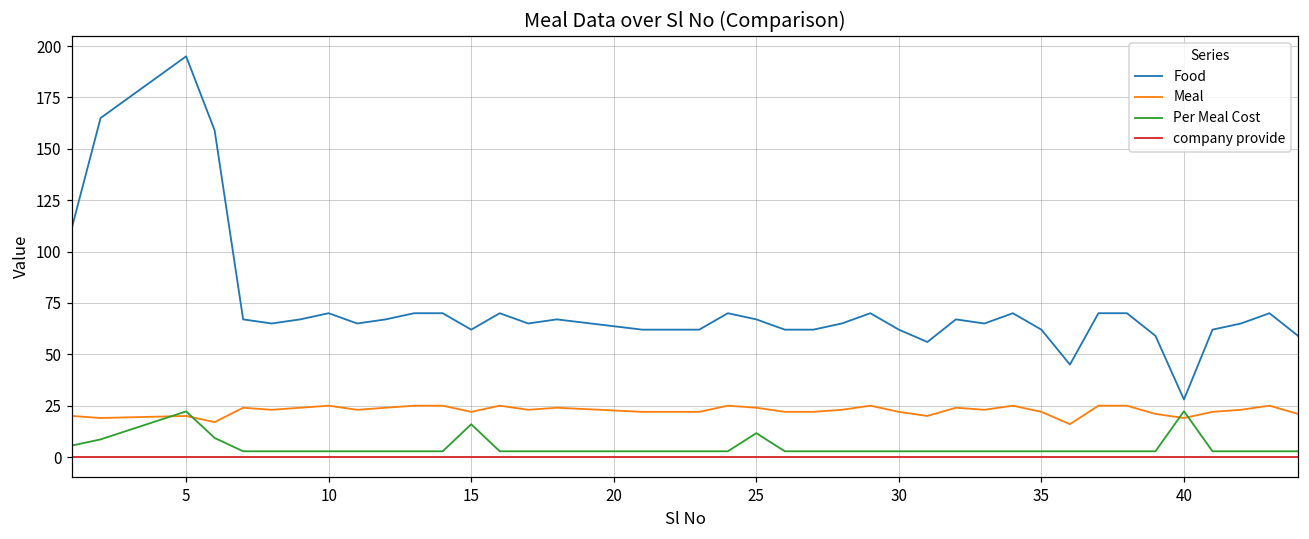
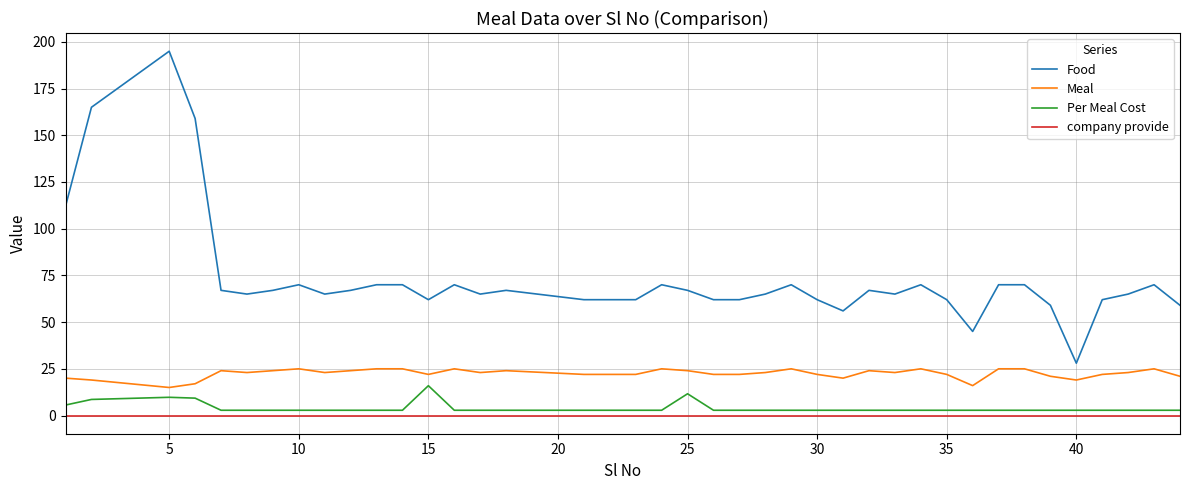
  {
    "Food": {
      "5": 195,
      "10": 70,
      "15": 62,
      "25": 67,
      "30": 62,
      "35": 62,
      "40": 28
    },
    "Meal": {
-     "5": 20,
+     "5": 15,
      "10": 25,
      "15": 22,
      "25": 24,
      "30": 22,
      "35": 22,
      "40": 19
    },
    "Per Meal Cost": {
-     "5": 22,
+     "5": 10,
      "10": 3,
      "15": 16,
      "25": 12,
      "30": 3,
      "35": 3,
-     "40": 22
+     "40": 3
    },
    "company provide": {
      "5": 0,
      "10": 0,
      "15": 0,
      "25": 0,
      "30": 0,
      "35": 0,
      "40": 0
    }
  }
